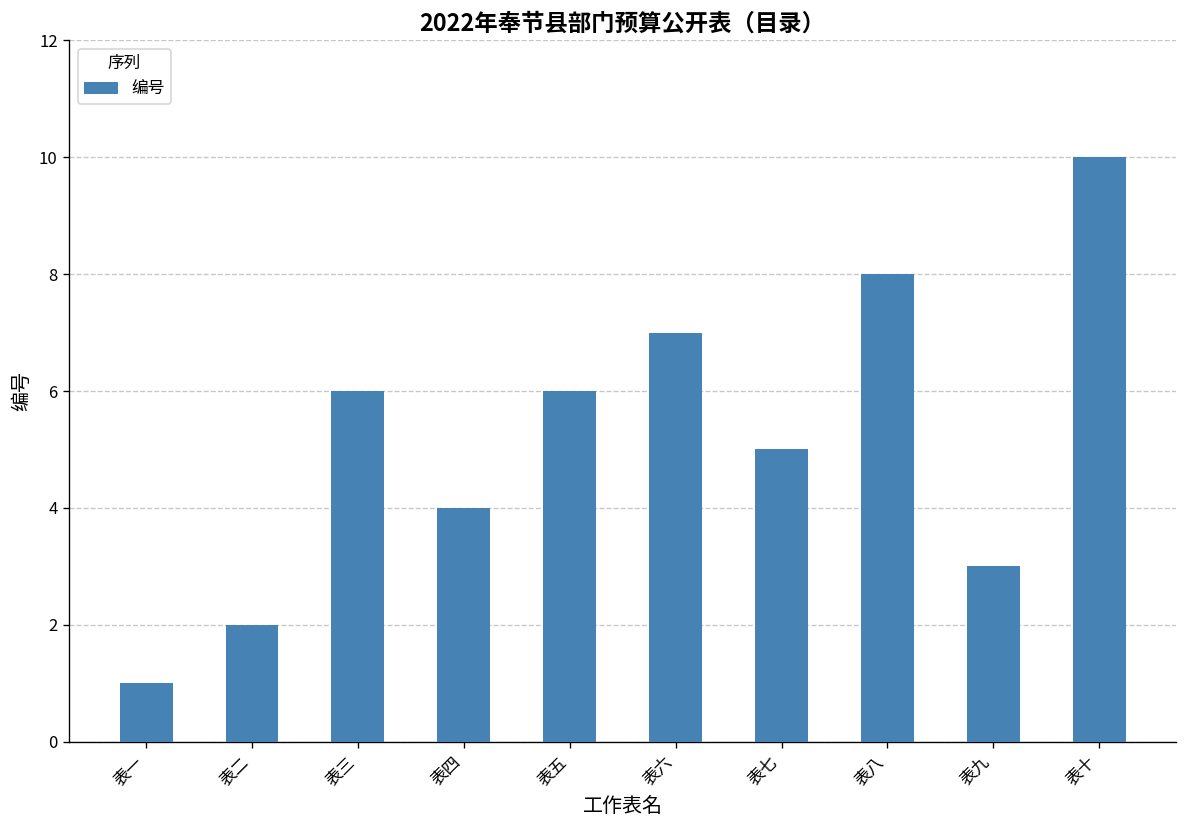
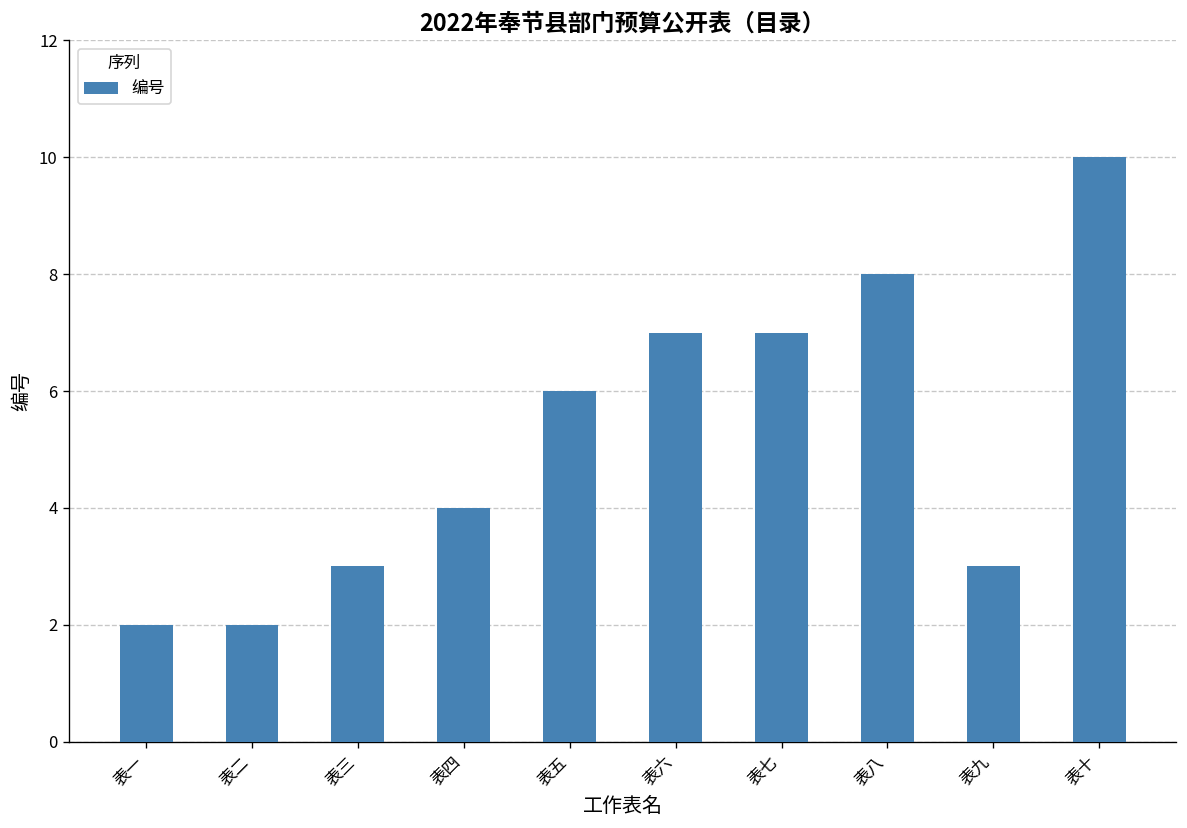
  {
-   "表一": 1,
+   "表一": 2,
    "表二": 2,
-   "表三": 6,
+   "表三": 3,
    "表四": 4,
    "表五": 6,
    "表六": 7,
-   "表七": 5,
+   "表七": 7,
    "表八": 8,
    "表九": 3,
    "表十": 10
  }
